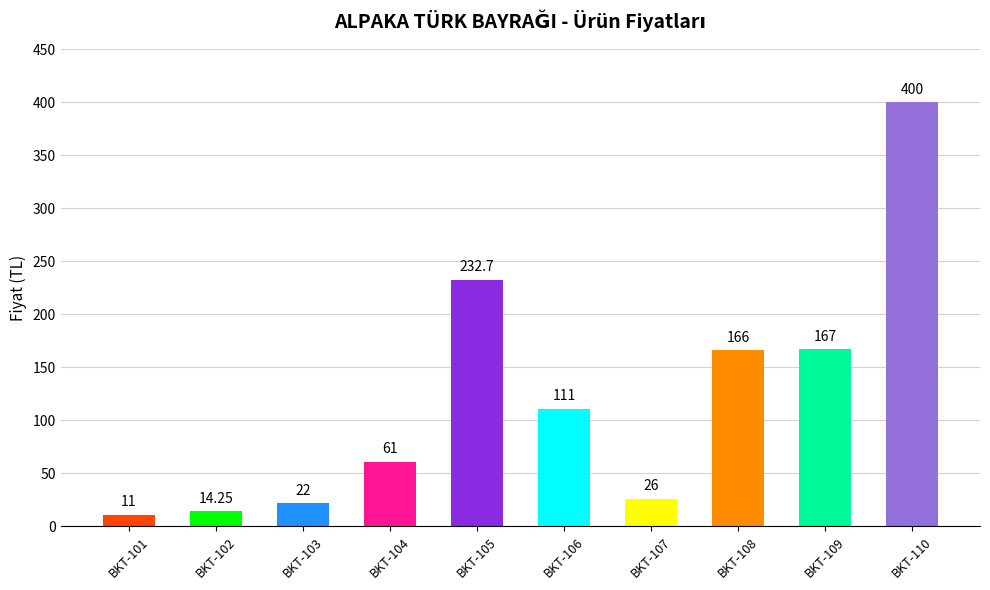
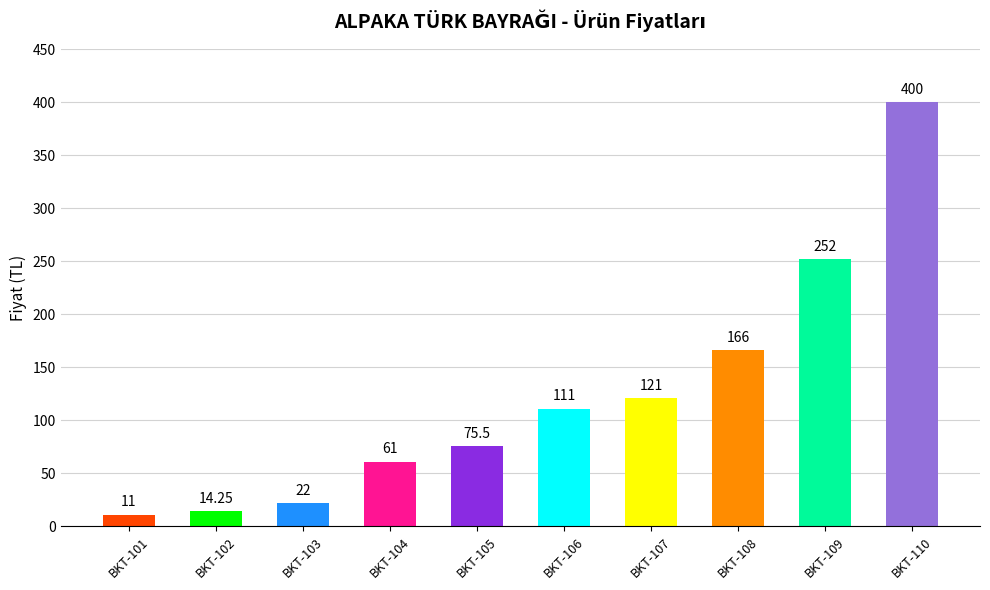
  {
    "BKT-101": 11,
    "BKT-102": 14.25,
    "BKT-103": 22,
    "BKT-104": 61,
-   "BKT-105": 232.7,
+   "BKT-105": 75.5,
    "BKT-106": 111,
-   "BKT-107": 26,
+   "BKT-107": 121,
    "BKT-108": 166,
-   "BKT-109": 167,
+   "BKT-109": 252,
    "BKT-110": 400
  }
